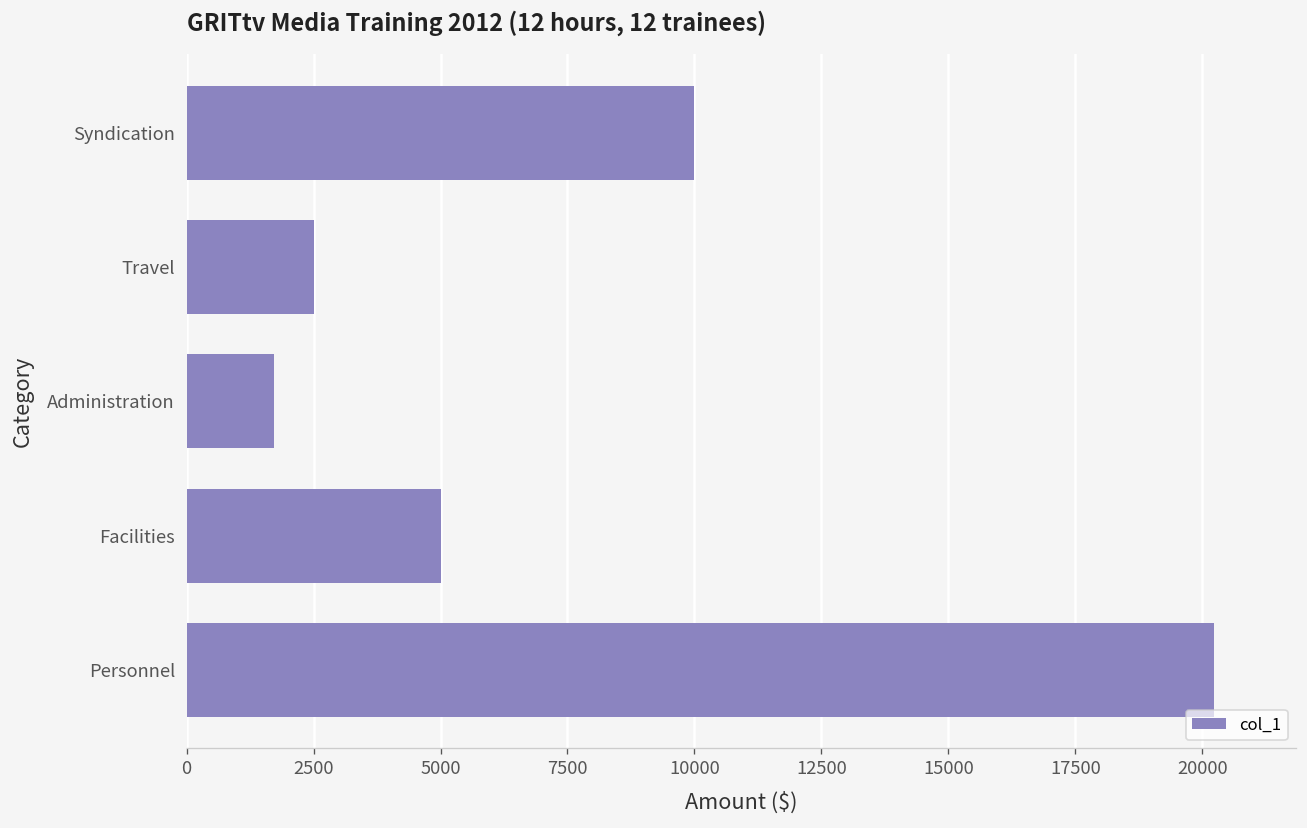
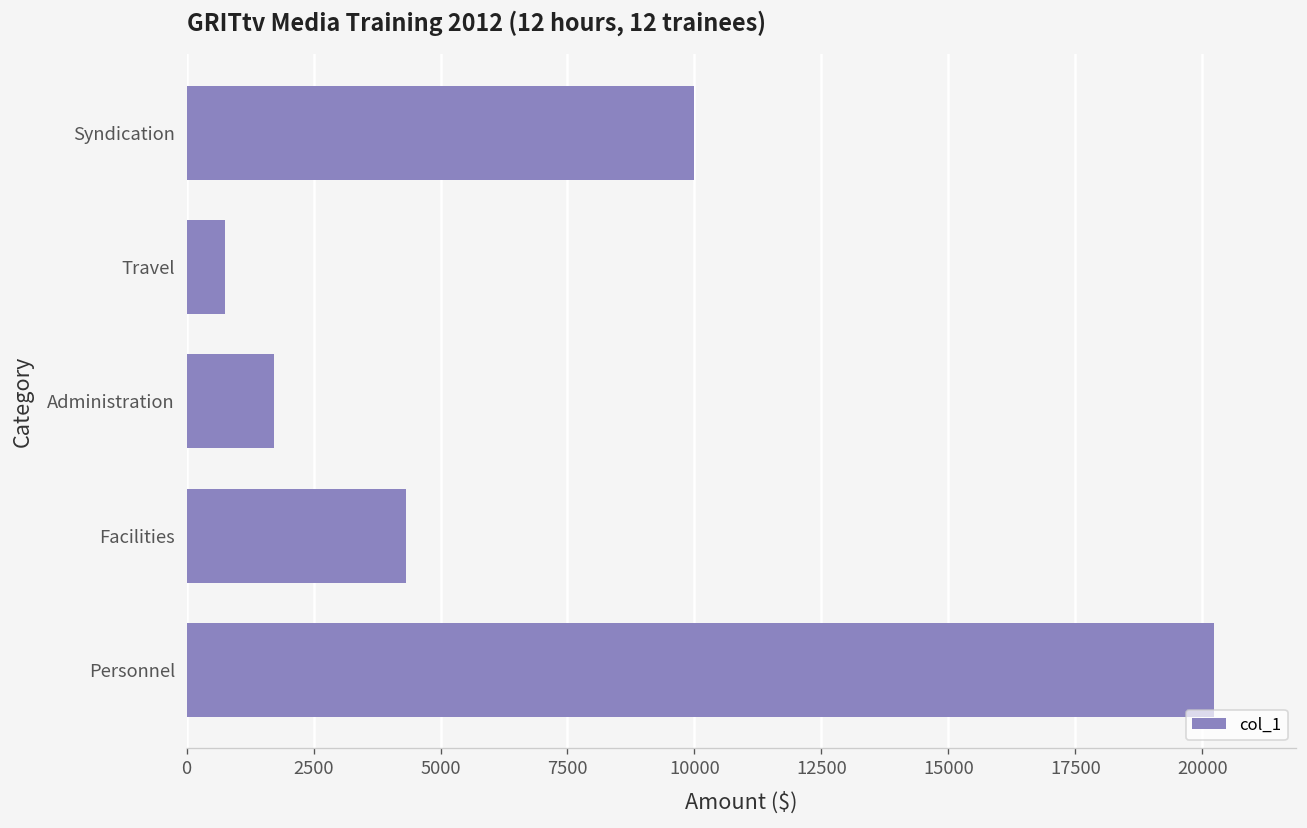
  {
    "Syndication": 10000,
-   "Travel": 2500,
+   "Travel": 800,
    "Administration": 1700,
-   "Facilities": 5000,
+   "Facilities": 4300,
    "Personnel": 20200
  }
